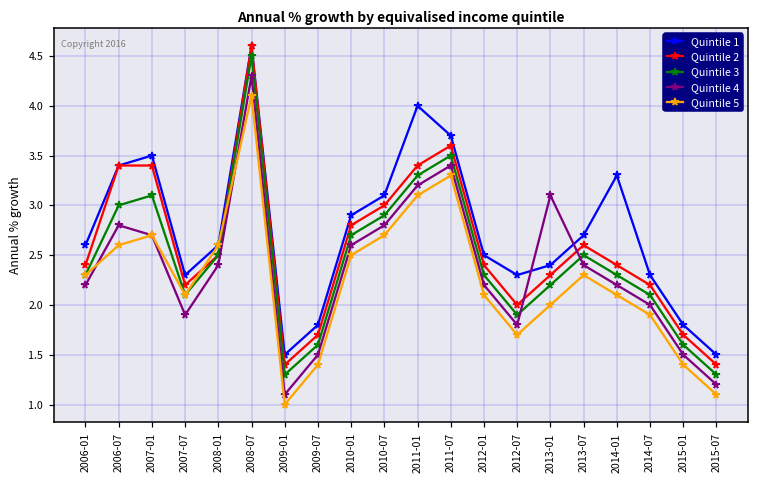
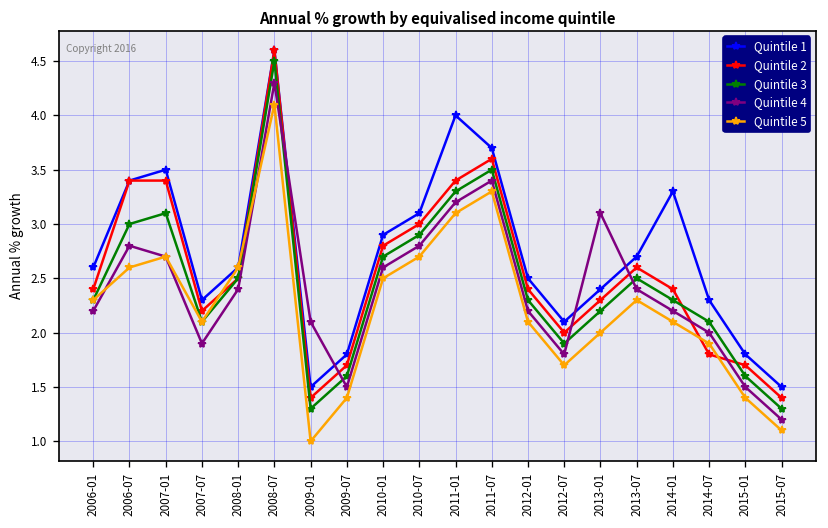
  {
    "Quintile 1": {
      "2006-01": 2.6,
      "2007-01": 3.5,
      "2007-07": 2.3,
      "2009-01": 1.5,
      "2009-07": 1.8,
      "2010-01": 2.9,
      "2010-07": 3.1,
      "2011-01": 4.0,
      "2011-07": 3.7,
      "2012-01": 2.5,
-     "2012-07": 2.3,
+     "2012-07": 2.1,
      "2013-01": 2.4,
      "2013-07": 2.7,
      "2014-01": 3.3,
      "2014-07": 2.3,
      "2015-01": 1.8,
      "2015-07": 1.5
    },
    "Quintile 2": {
      "2006-01": 2.4,
      "2007-01": 3.4,
      "2007-07": 2.2,
      "2009-01": 1.4,
      "2009-07": 1.7,
      "2010-01": 2.8,
      "2010-07": 3.0,
      "2011-01": 3.4,
      "2011-07": 3.6,
      "2012-01": 2.4,
      "2012-07": 2.0,
      "2013-01": 2.3,
      "2013-07": 2.6,
      "2014-01": 2.4,
-     "2014-07": 2.2,
+     "2014-07": 1.8,
      "2015-01": 1.7,
      "2015-07": 1.4
    },
    "Quintile 3": {
      "2006-07": 3.0,
      "2007-01": 3.1,
      "2008-07": 4.5,
      "2009-01": 1.3,
      "2009-07": 1.6,
      "2010-01": 2.7,
      "2010-07": 2.9,
      "2011-01": 3.3,
      "2011-07": 3.5,
      "2012-01": 2.3,
      "2012-07": 1.9,
      "2013-01": 2.2,
      "2013-07": 2.5,
      "2014-01": 2.3,
      "2014-07": 2.1,
      "2015-01": 1.6,
      "2015-07": 1.3
    },
    "Quintile 4": {
      "2006-01": 2.2,
      "2006-07": 2.8,
      "2007-07": 1.9,
      "2008-01": 2.4,
      "2008-07": 4.3,
-     "2009-01": 1.1,
+     "2009-01": 2.1,
      "2009-07": 1.5,
      "2010-01": 2.6,
      "2010-07": 2.8,
      "2011-01": 3.2,
      "2011-07": 3.4,
      "2012-01": 2.2,
      "2012-07": 1.8,
      "2013-01": 3.1,
      "2013-07": 2.4,
      "2014-01": 2.2,
      "2014-07": 2.0,
      "2015-01": 1.5,
      "2015-07": 1.2
    },
    "Quintile 5": {
      "2006-07": 2.6,
      "2008-07": 4.1,
      "2009-01": 1.0,
      "2009-07": 1.4,
      "2010-01": 2.5,
      "2010-07": 2.7,
      "2011-01": 3.1,
      "2011-07": 3.3,
      "2012-01": 2.1,
      "2012-07": 1.7,
      "2013-01": 2.0,
      "2013-07": 2.3,
      "2014-01": 2.1,
      "2014-07": 1.9,
      "2015-01": 1.4,
      "2015-07": 1.1
    }
  }
